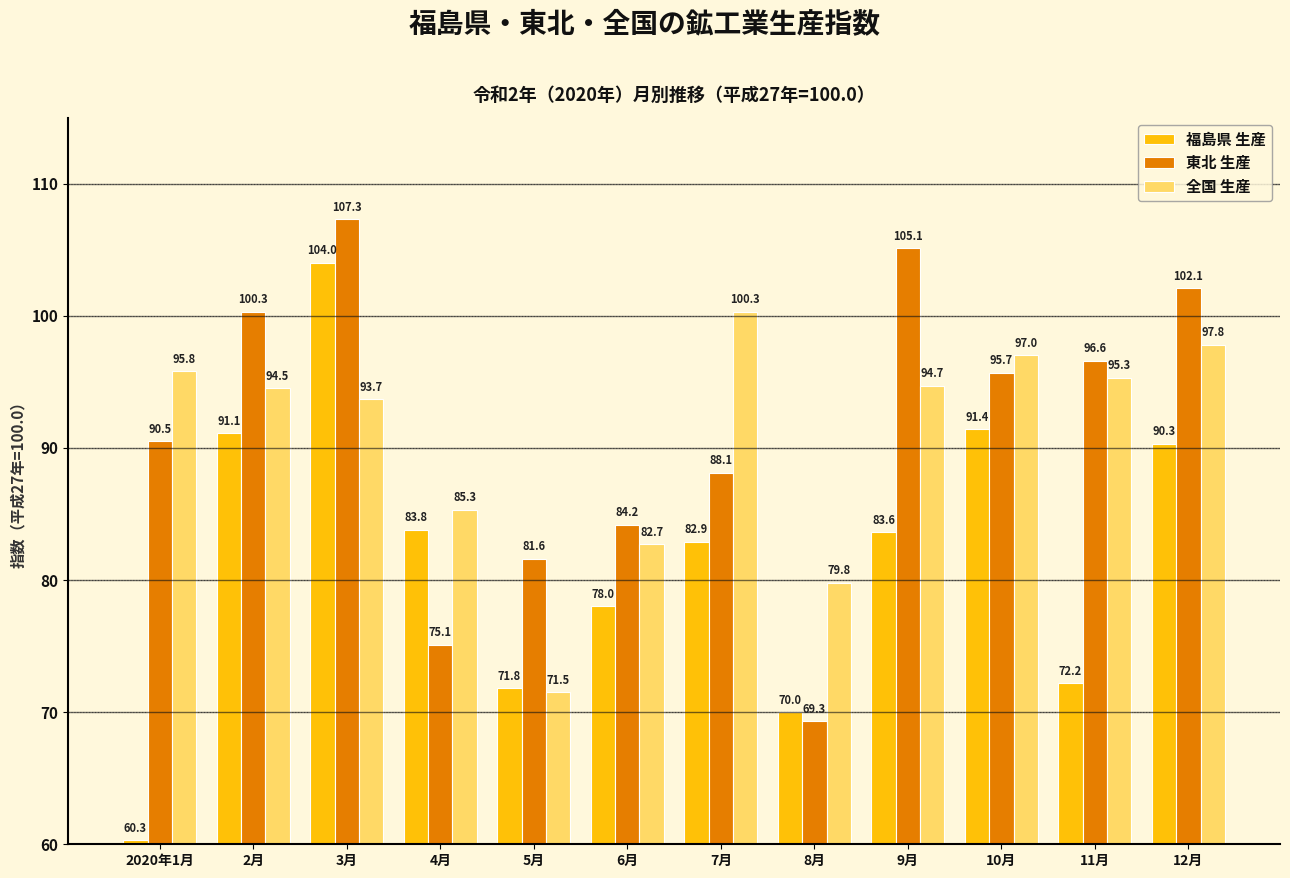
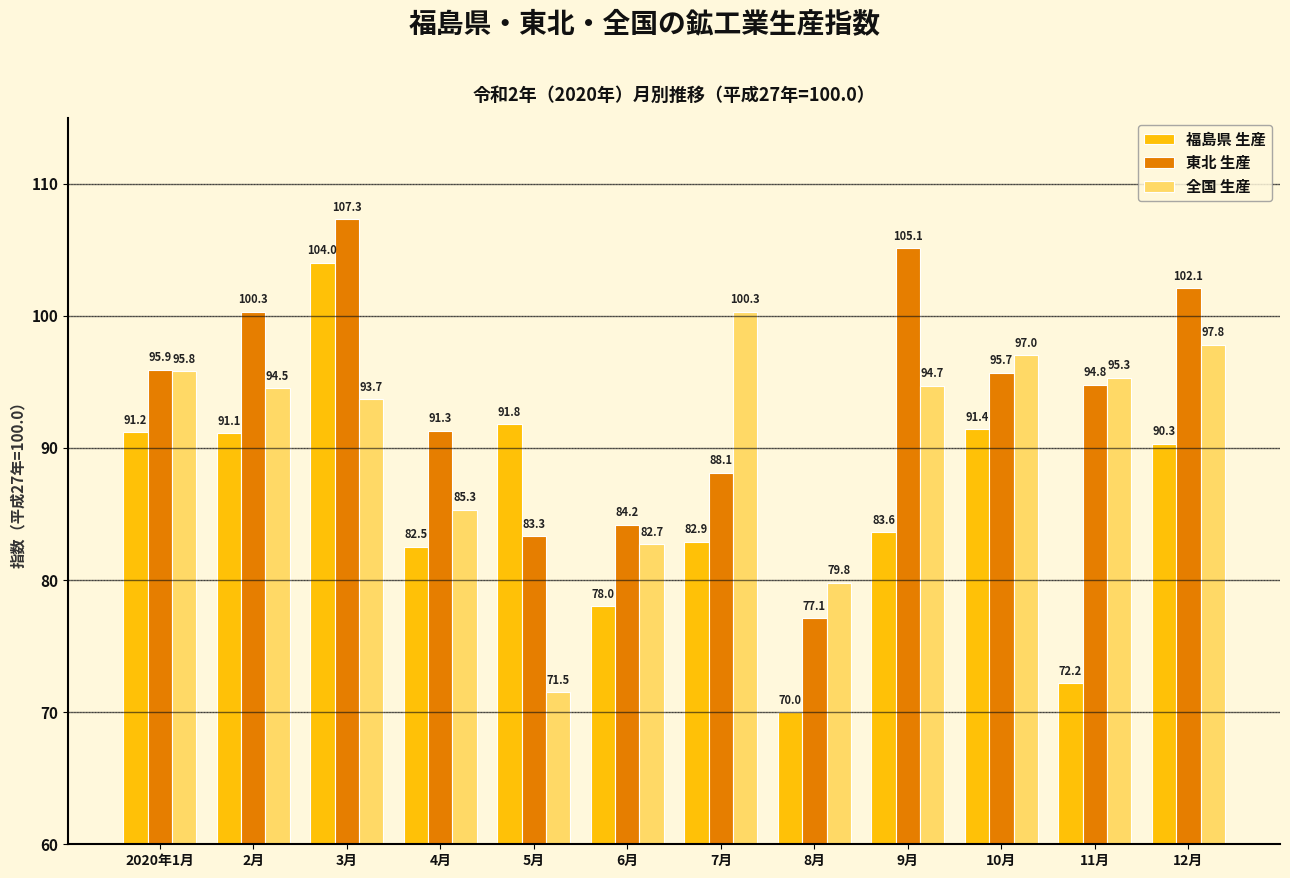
  {
    "福島県 生産": {
-     "2020年1月": 60.3,
+     "2020年1月": 91.2,
      "2月": 91.1,
      "3月": 104.0,
-     "4月": 83.8,
-     "5月": 71.8,
+     "4月": 82.5,
+     "5月": 91.8,
      "6月": 78.0,
      "7月": 82.9,
      "8月": 70.0,
      "9月": 83.6,
      "10月": 91.4,
      "11月": 72.2,
      "12月": 90.3
    },
    "東北 生産": {
-     "2020年1月": 90.5,
+     "2020年1月": 95.9,
      "2月": 100.3,
      "3月": 107.3,
-     "4月": 75.1,
-     "5月": 81.6,
+     "4月": 91.3,
+     "5月": 83.3,
      "6月": 84.2,
      "7月": 88.1,
-     "8月": 69.3,
+     "8月": 77.1,
      "9月": 105.1,
      "10月": 95.7,
-     "11月": 96.6,
+     "11月": 94.8,
      "12月": 102.1
    },
    "全国 生産": {
      "2020年1月": 95.8,
      "2月": 94.5,
      "3月": 93.7,
      "4月": 85.3,
      "5月": 71.5,
      "6月": 82.7,
      "7月": 100.3,
      "8月": 79.8,
      "9月": 94.7,
      "10月": 97.0,
      "11月": 95.3,
      "12月": 97.8
    }
  }
